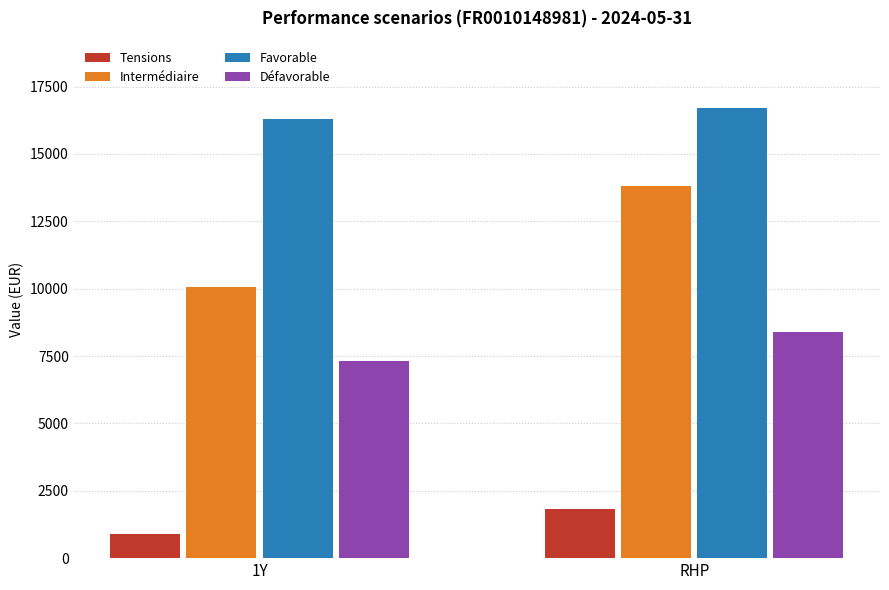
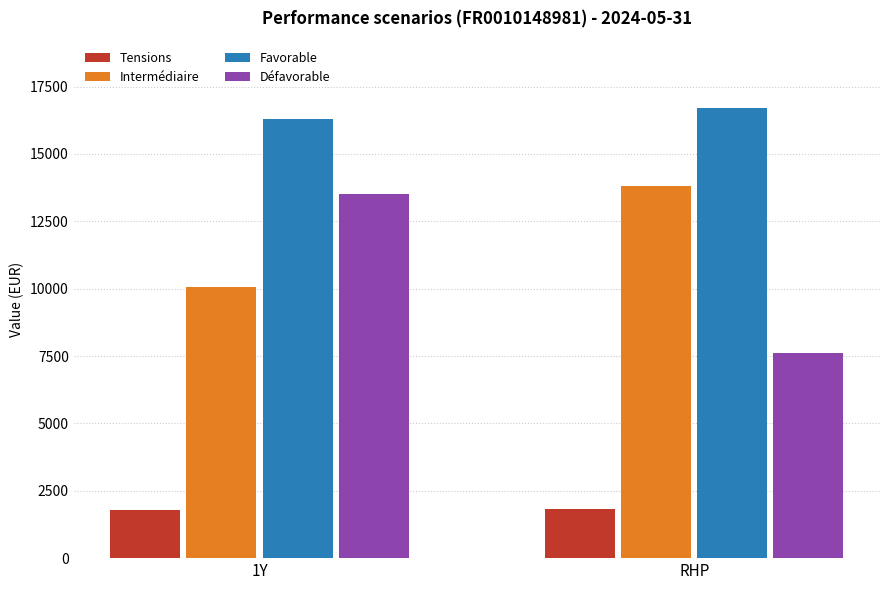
  {
    "Tensions": {
-     "1Y": 900,
+     "1Y": 1800,
      "RHP": 1800
    },
    "Intermédiaire": {
      "1Y": 10100,
      "RHP": 13800
    },
    "Favorable": {
      "1Y": 16300,
      "RHP": 16700
    },
    "Défavorable": {
-     "1Y": 7300,
-     "RHP": 8400
+     "1Y": 13500,
+     "RHP": 7600
    }
  }
